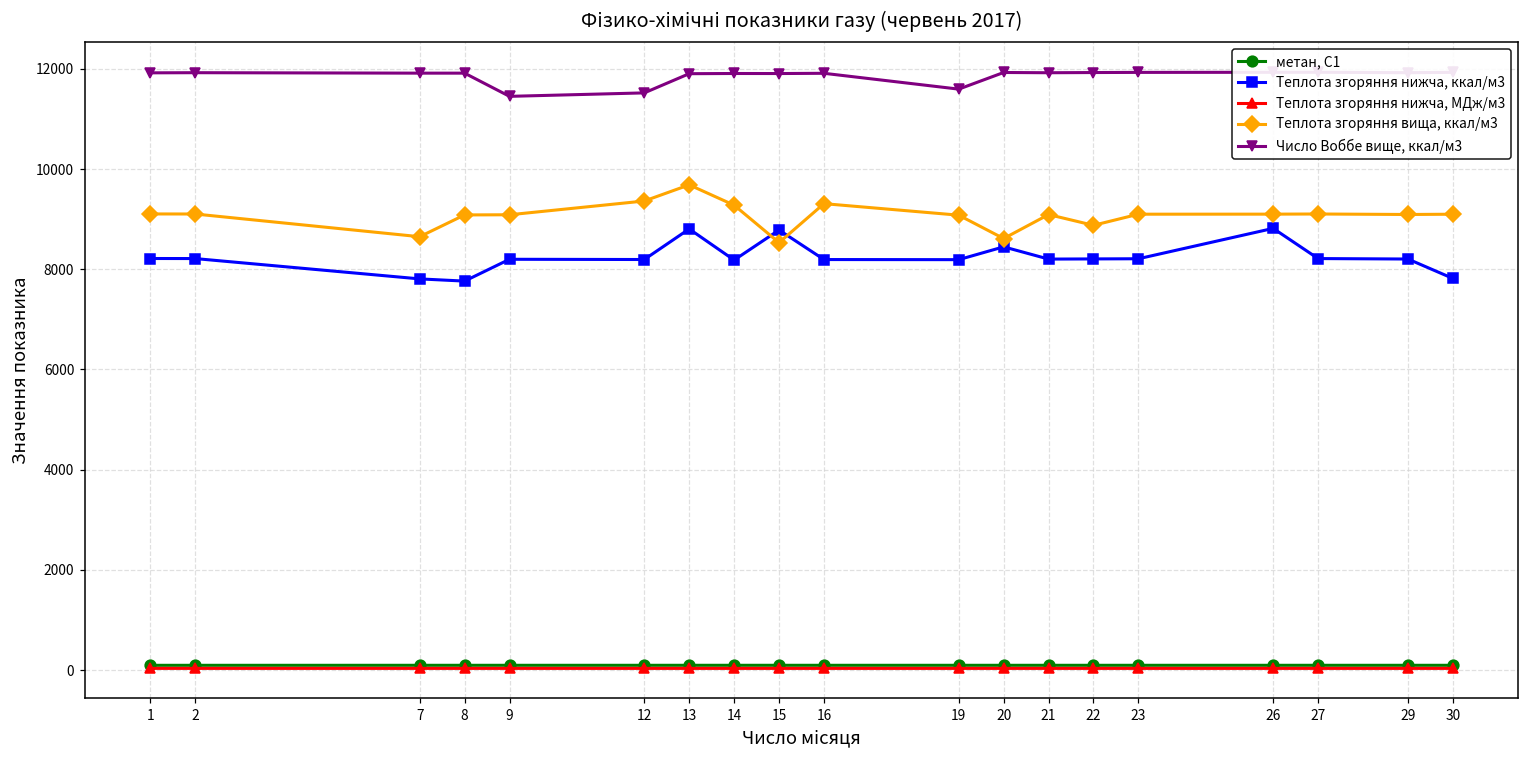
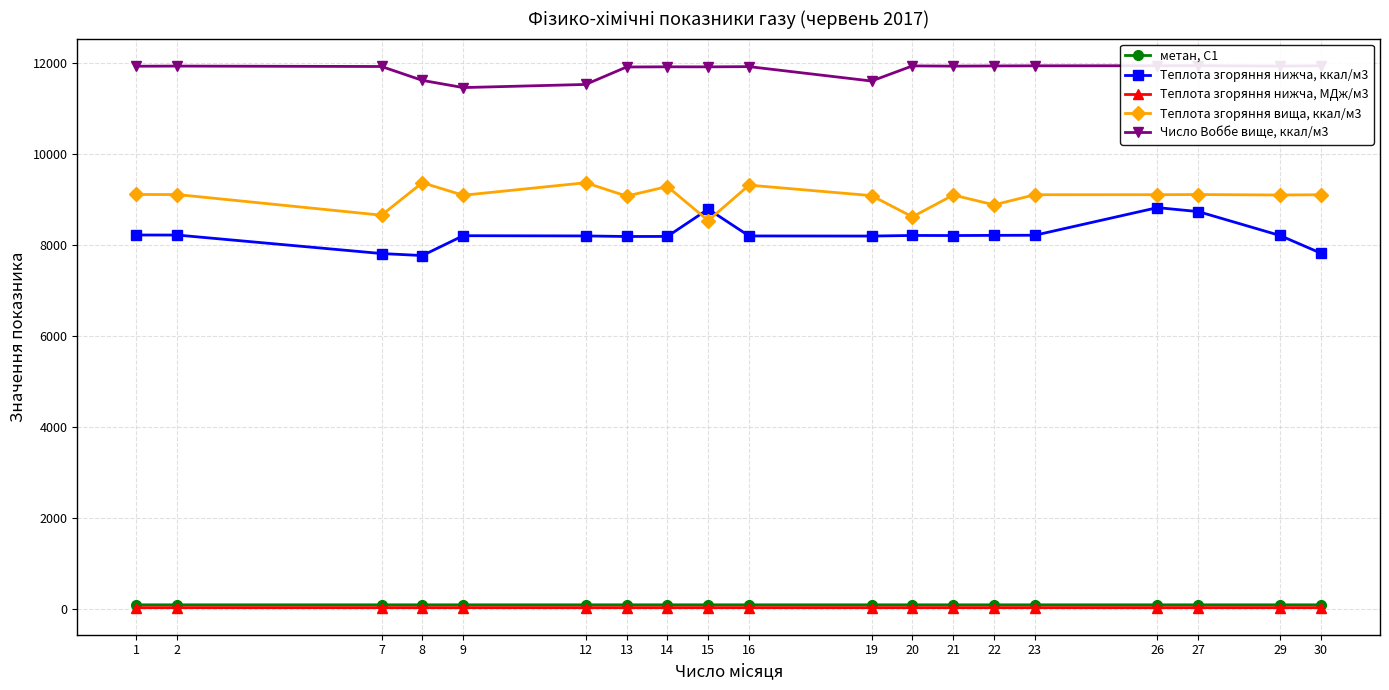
  {
    "метан, С1": {
      "1": 100,
      "2": 100,
      "7": 100,
      "8": 100,
      "9": 100,
      "12": 100,
      "13": 100,
      "14": 100,
      "15": 100,
      "16": 100,
      "19": 100,
      "20": 100,
      "21": 100,
      "22": 100,
      "23": 100,
      "26": 100,
      "27": 100,
      "29": 100,
      "30": 100
    },
    "Теплота згоряння нижча, ккал/м3": {
      "1": 8200,
      "2": 8200,
      "7": 7800,
      "8": 7800,
      "9": 8200,
      "12": 8200,
-     "13": 8800,
+     "13": 8200,
      "14": 8200,
      "15": 8800,
      "16": 8200,
      "19": 8200,
-     "20": 8400,
+     "20": 8200,
      "21": 8200,
      "22": 8200,
      "23": 8200,
      "26": 8800,
-     "27": 8200,
+     "27": 8700,
      "29": 8200,
      "30": 7800
    },
    "Теплота згоряння нижча, МДж/м3": {
      "1": 0,
      "2": 0,
      "7": 0,
      "8": 0,
      "9": 0,
      "12": 0,
      "13": 0,
      "14": 0,
      "15": 0,
      "16": 0,
      "19": 0,
      "20": 0,
      "21": 0,
      "22": 0,
      "23": 0,
      "26": 0,
      "27": 0,
      "29": 0,
      "30": 0
    },
    "Теплота згоряння вища, ккал/м3": {
      "1": 9100,
      "2": 9100,
      "7": 8600,
-     "8": 9100,
+     "8": 9400,
      "9": 9100,
      "12": 9400,
-     "13": 9700,
+     "13": 9100,
      "14": 9300,
      "15": 8500,
      "16": 9300,
      "19": 9100,
      "20": 8600,
      "21": 9100,
      "22": 8900,
      "23": 9100,
      "26": 9100,
      "27": 9100,
      "29": 9100,
      "30": 9100
    },
    "Число Воббе вище, ккал/м3": {
      "1": 11900,
      "2": 11900,
      "7": 11900,
-     "8": 11900,
+     "8": 11600,
      "9": 11500,
      "12": 11500,
      "13": 11900,
      "14": 11900,
      "15": 11900,
      "16": 11900,
      "19": 11600,
      "20": 11900,
      "21": 11900,
      "22": 11900,
      "23": 11900
    }
  }
